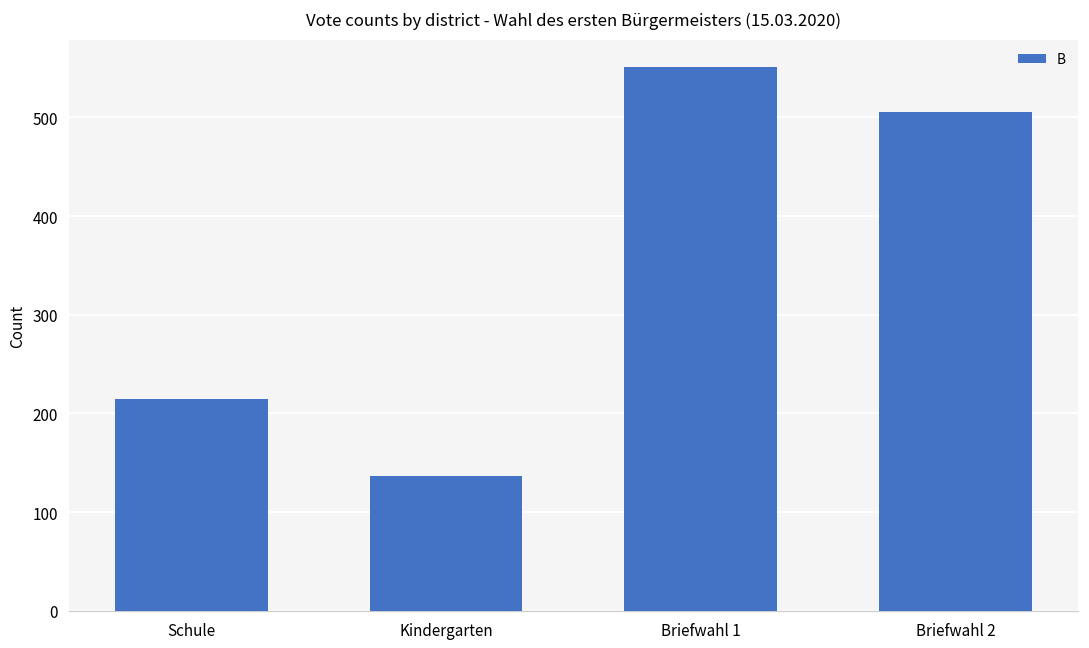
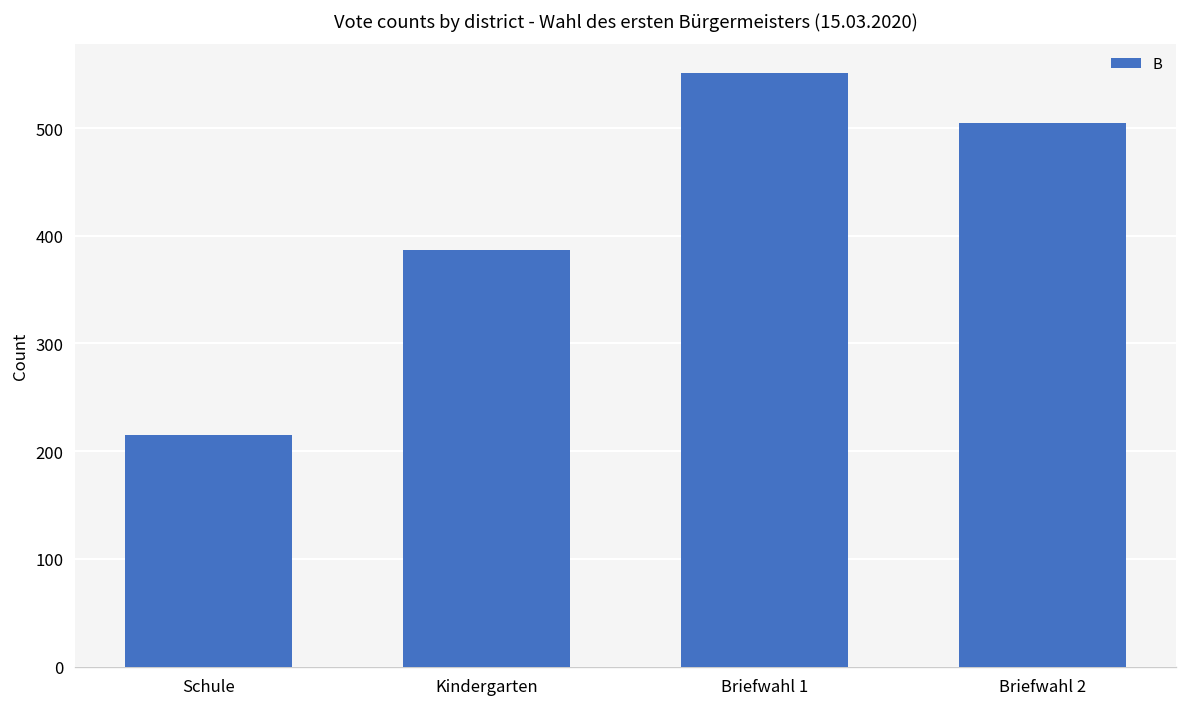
  {
    "Schule": 220,
-   "Kindergarten": 140,
+   "Kindergarten": 390,
    "Briefwahl 1": 550,
    "Briefwahl 2": 510
  }
